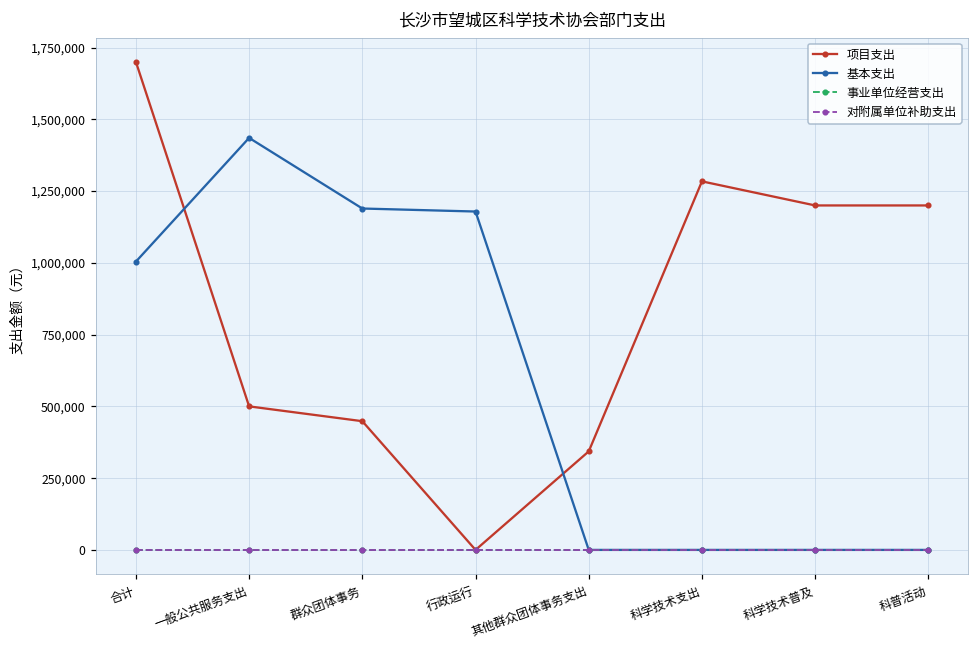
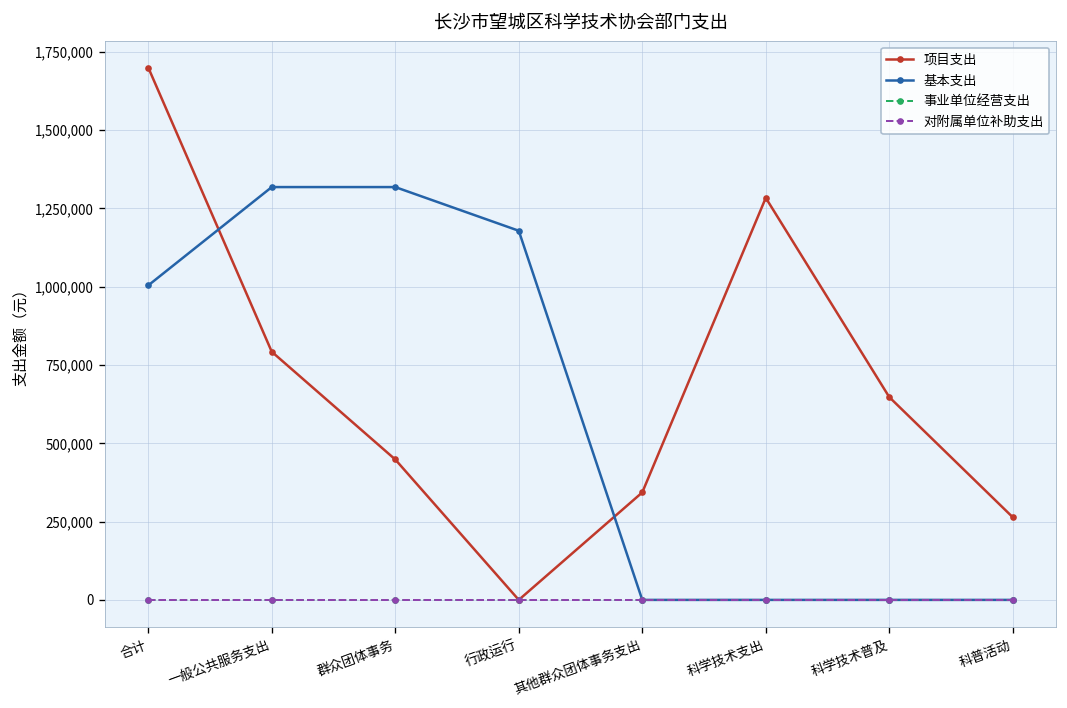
  {
    "项目支出": {
      "合计": "1,700,000",
-     "一般公共服务支出": "500,000",
+     "一般公共服务支出": "790,000",
      "群众团体事务": "450,000",
      "其他群众团体事务支出": "340,000",
      "科学技术支出": "1,280,000",
-     "科学技术普及": "1,200,000",
-     "科普活动": "1,200,000"
+     "科学技术普及": "650,000",
+     "科普活动": "260,000"
    },
    "基本支出": {
      "合计": "1,000,000",
-     "一般公共服务支出": "1,440,000",
-     "群众团体事务": "1,190,000",
+     "一般公共服务支出": "1,320,000",
+     "群众团体事务": "1,320,000",
      "行政运行": "1,180,000"
    },
    "对附属单位补助支出": {
      "合计": "0",
      "一般公共服务支出": "0",
      "群众团体事务": "0"
    }
  }
